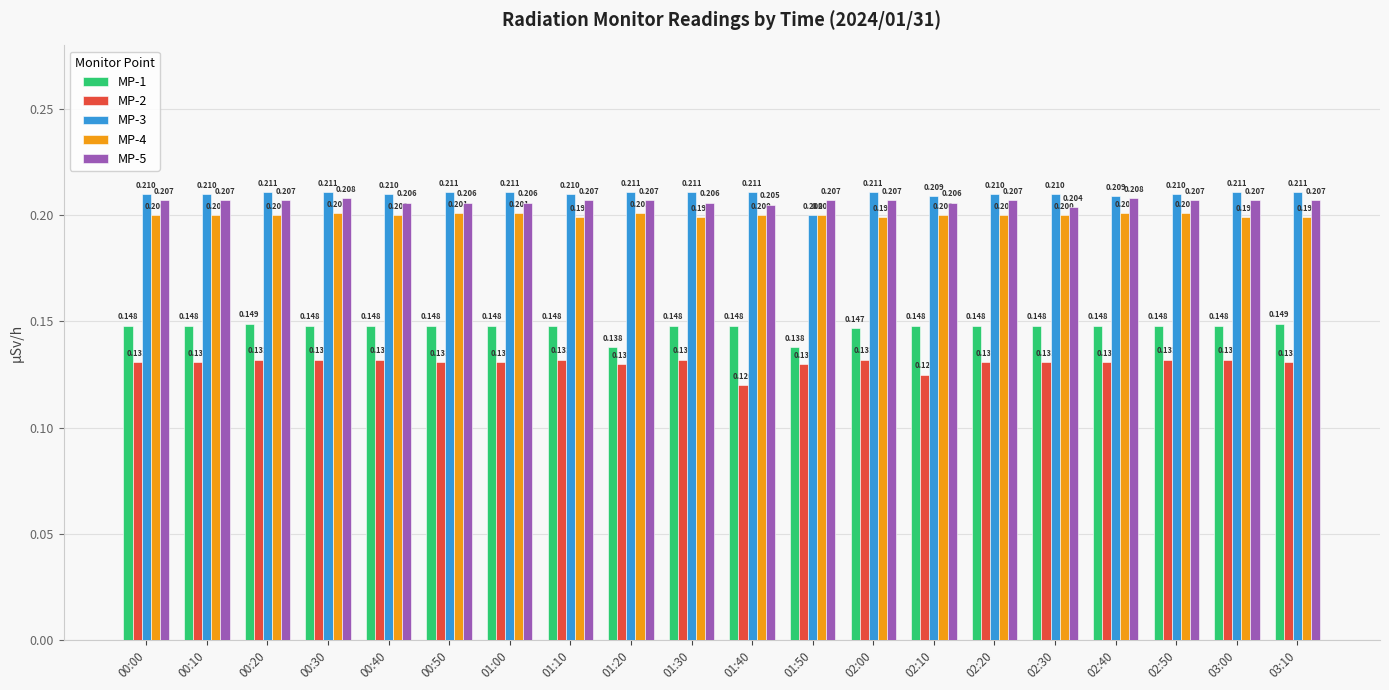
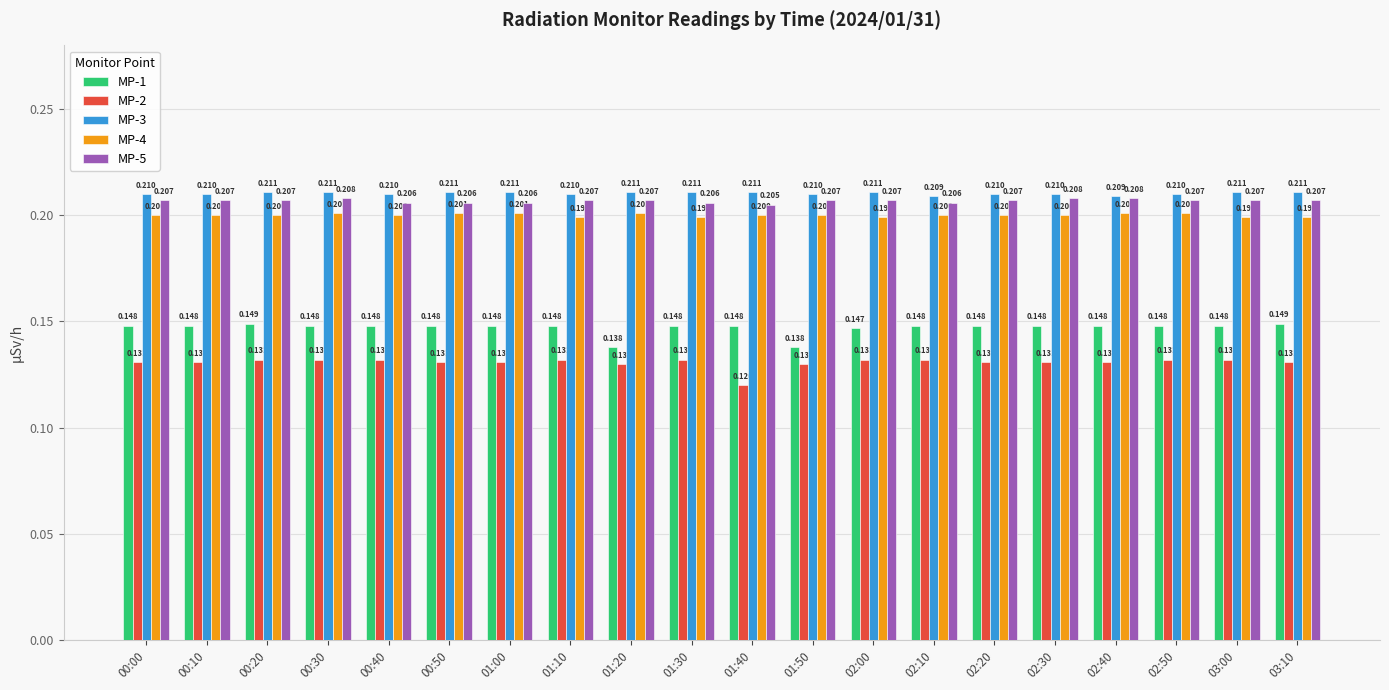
  {
    "MP-1": {
      "00:00": 0.148,
      "00:10": 0.148,
      "00:20": 0.149,
      "00:30": 0.148,
      "00:40": 0.148,
      "00:50": 0.148,
      "01:00": 0.148,
      "01:10": 0.148,
      "01:20": 0.138,
      "01:30": 0.148,
      "01:40": 0.148,
      "01:50": 0.138,
      "02:00": 0.147,
      "02:10": 0.148,
      "02:20": 0.148,
      "02:30": 0.148,
      "02:40": 0.148,
      "02:50": 0.148,
      "03:00": 0.148,
      "03:10": 0.149
    },
    "MP-2": {
      "00:00": 0.131,
      "00:10": 0.131,
      "00:20": 0.132,
      "00:30": 0.132,
      "00:40": 0.132,
      "00:50": 0.131,
      "01:00": 0.131,
      "01:10": 0.132,
      "01:20": 0.130,
      "01:30": 0.132,
      "01:40": 0.120,
      "01:50": 0.130,
      "02:00": 0.132,
-     "02:10": 0.125,
+     "02:10": 0.132,
      "02:20": 0.131,
      "02:30": 0.131,
      "02:40": 0.131,
      "02:50": 0.132,
      "03:00": 0.132,
      "03:10": 0.131
    },
    "MP-3": {
      "00:00": 0.210,
      "00:10": 0.210,
      "00:20": 0.211,
      "00:30": 0.211,
      "00:40": 0.210,
      "00:50": 0.211,
      "01:00": 0.211,
      "01:10": 0.210,
      "01:20": 0.211,
      "01:30": 0.211,
      "01:40": 0.211,
-     "01:50": 0.200,
+     "01:50": 0.210,
      "02:00": 0.211,
      "02:10": 0.209,
      "02:20": 0.210,
      "02:30": 0.210,
      "02:40": 0.209,
      "02:50": 0.210,
      "03:00": 0.211,
      "03:10": 0.211
    },
    "MP-4": {
      "00:00": 0.200,
      "00:10": 0.200,
      "00:20": 0.200,
      "00:30": 0.201,
      "00:40": 0.200,
      "00:50": 0.201,
      "01:00": 0.201,
      "01:10": 0.199,
      "01:20": 0.201,
      "01:30": 0.199,
      "01:40": 0.200,
      "01:50": 0.200,
      "02:00": 0.199,
      "02:10": 0.200,
      "02:20": 0.200,
      "02:30": 0.200,
      "02:40": 0.201,
      "02:50": 0.201,
      "03:00": 0.199,
      "03:10": 0.199
    },
    "MP-5": {
      "00:00": 0.207,
      "00:10": 0.207,
      "00:20": 0.207,
      "00:30": 0.208,
      "00:40": 0.206,
      "00:50": 0.206,
      "01:00": 0.206,
      "01:10": 0.207,
      "01:20": 0.207,
      "01:30": 0.206,
      "01:40": 0.205,
      "01:50": 0.207,
      "02:00": 0.207,
      "02:10": 0.206,
      "02:20": 0.207,
-     "02:30": 0.204,
+     "02:30": 0.208,
      "02:40": 0.208,
      "02:50": 0.207,
      "03:00": 0.207,
      "03:10": 0.207
    }
  }
